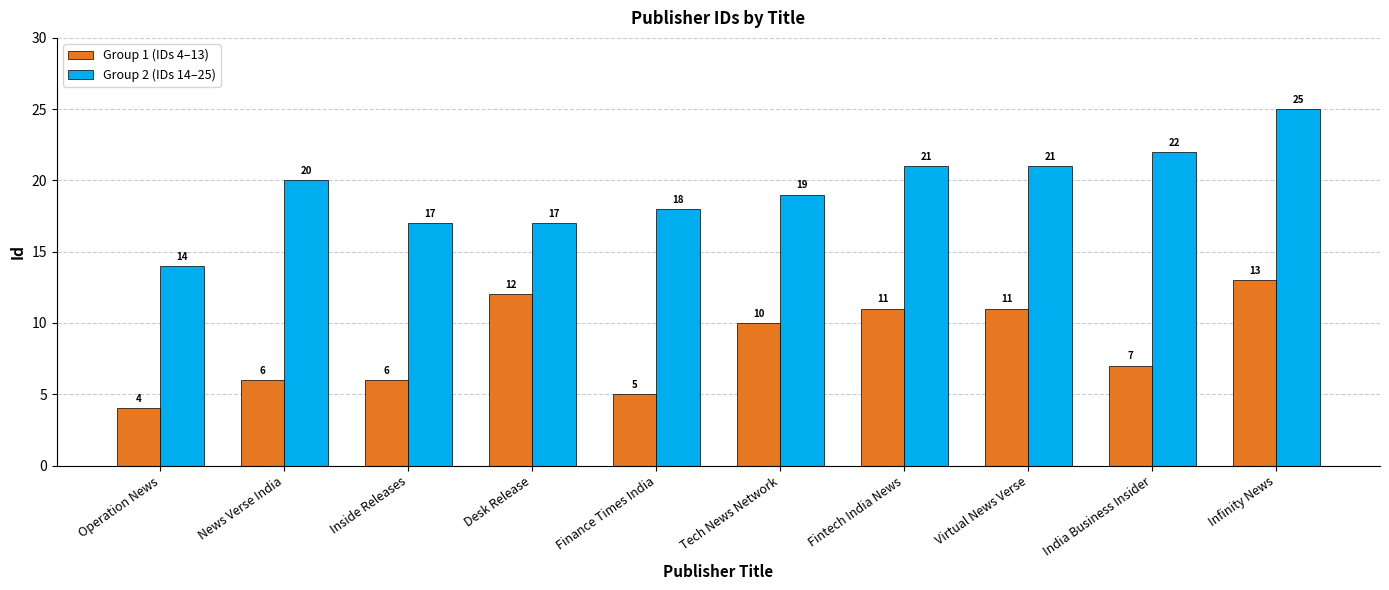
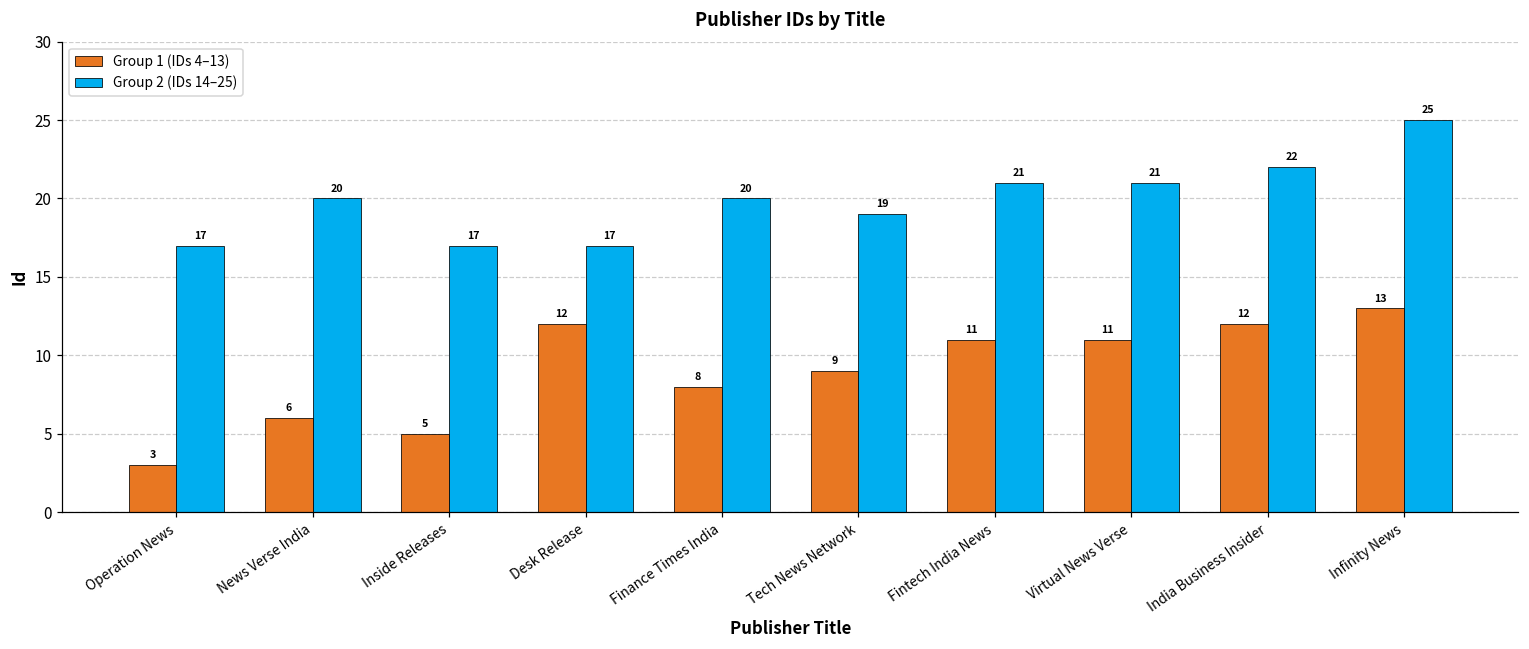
  {
    "Group 1 (IDs 4–13)": {
-     "Operation News": 4,
+     "Operation News": 3,
      "News Verse India": 6,
-     "Inside Releases": 6,
+     "Inside Releases": 5,
      "Desk Release": 12,
-     "Finance Times India": 5,
-     "Tech News Network": 10,
+     "Finance Times India": 8,
+     "Tech News Network": 9,
      "Fintech India News": 11,
      "Virtual News Verse": 11,
-     "India Business Insider": 7,
+     "India Business Insider": 12,
      "Infinity News": 13
    },
    "Group 2 (IDs 14–25)": {
-     "Operation News": 14,
+     "Operation News": 17,
      "News Verse India": 20,
      "Inside Releases": 17,
      "Desk Release": 17,
-     "Finance Times India": 18,
+     "Finance Times India": 20,
      "Tech News Network": 19,
      "Fintech India News": 21,
      "Virtual News Verse": 21,
      "India Business Insider": 22,
      "Infinity News": 25
    }
  }
